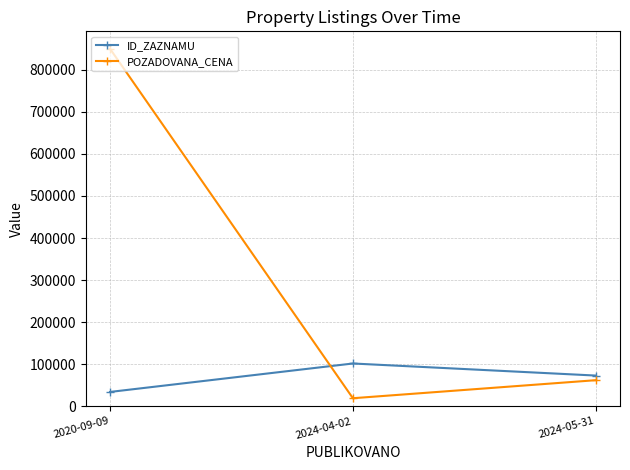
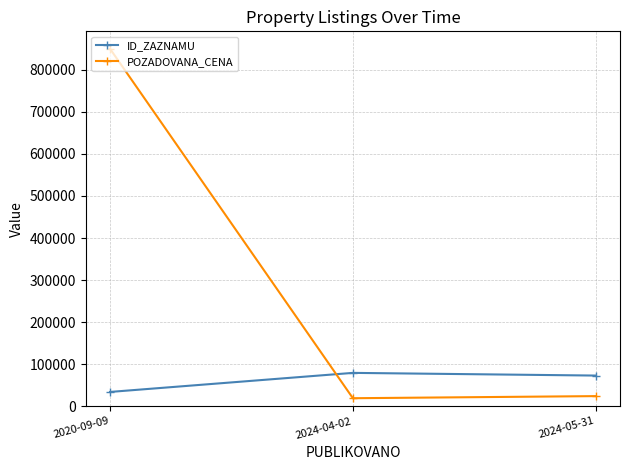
  {
    "ID_ZAZNAMU": {
      "2020-09-09": 30000,
-     "2024-04-02": 100000,
+     "2024-04-02": 80000,
      "2024-05-31": 70000
    },
    "POZADOVANA_CENA": {
      "2024-04-02": 20000,
-     "2024-05-31": 60000
+     "2024-05-31": 20000
    }
  }
